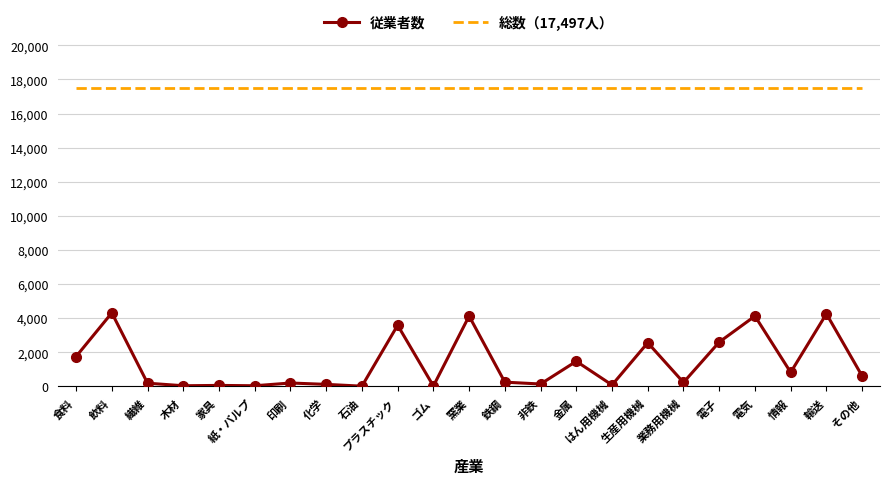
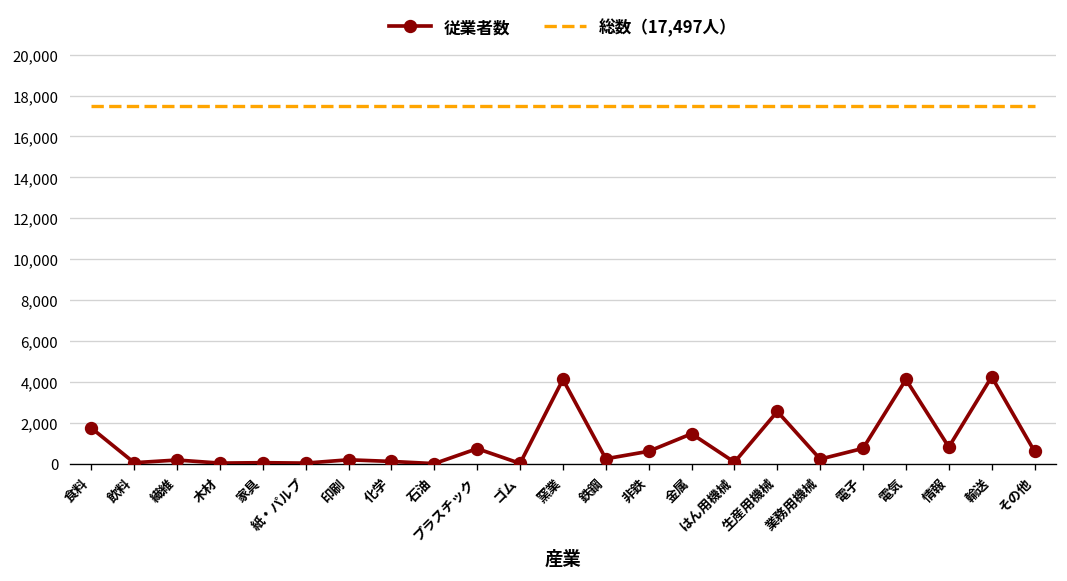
  {
    "従業者数": {
      "食料": "1,700",
-     "飲料": "4,300",
+     "飲料": "100",
      "繊維": "200",
      "木材": "0",
      "家具": "100",
      "紙・パルプ": "0",
      "印刷": "200",
      "化学": "100",
      "石油": "0",
-     "プラスチック": "3,600",
+     "プラスチック": "700",
      "ゴム": "0",
      "窯業": "4,100",
      "鉄鋼": "200",
-     "非鉄": "100",
+     "非鉄": "600",
      "金属": "1,500",
      "はん用機械": "100",
      "生産用機械": "2,600",
      "業務用機械": "200",
-     "電子": "2,600",
+     "電子": "800",
      "電気": "4,100",
      "情報": "800",
      "輸送": "4,300",
      "その他": "600"
    },
    "総数（17,497人）": {
      "食料": "17,500",
      "飲料": "17,500",
      "繊維": "17,500",
      "木材": "17,500",
      "家具": "17,500",
      "紙・パルプ": "17,500",
      "印刷": "17,500",
      "化学": "17,500",
      "石油": "17,500",
      "プラスチック": "17,500",
      "ゴム": "17,500",
      "窯業": "17,500",
      "鉄鋼": "17,500",
      "非鉄": "17,500",
      "金属": "17,500",
      "はん用機械": "17,500",
      "生産用機械": "17,500",
      "業務用機械": "17,500",
      "電子": "17,500",
      "電気": "17,500",
      "情報": "17,500",
      "輸送": "17,500",
      "その他": "17,500"
    }
  }
